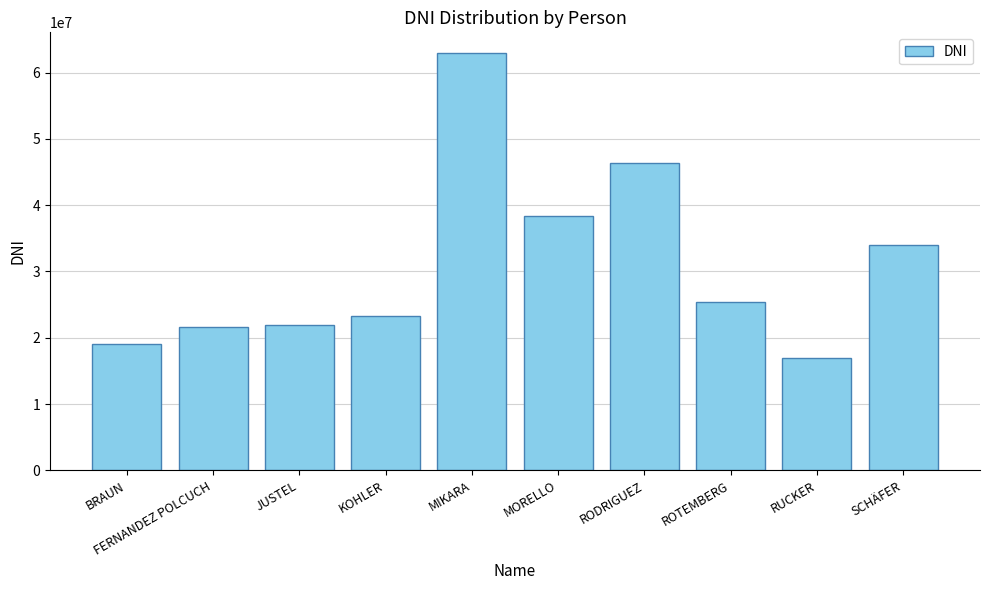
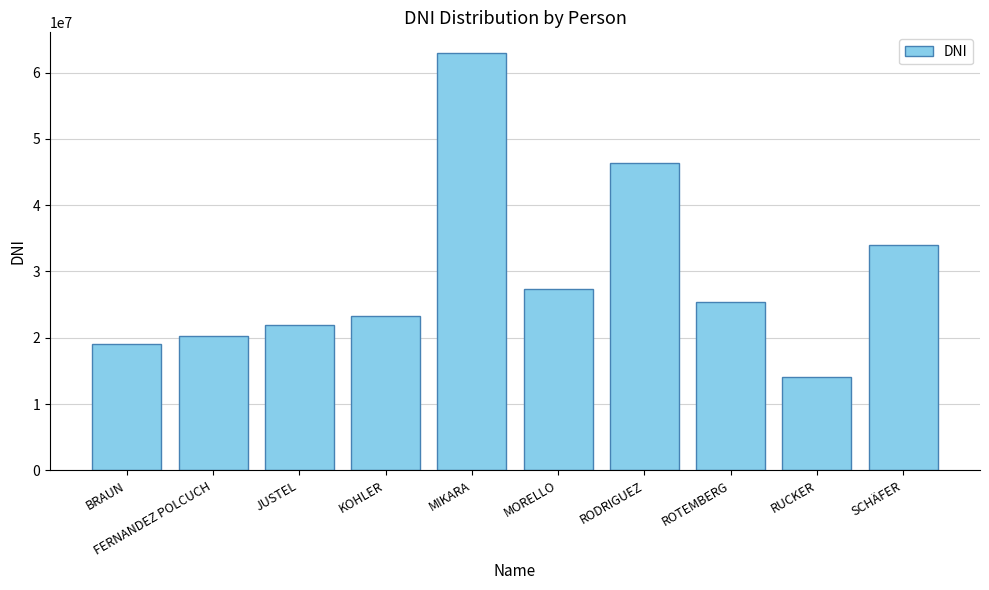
  {
    "BRAUN": 19000000,
-   "FERNANDEZ POLCUCH": 22000000,
+   "FERNANDEZ POLCUCH": 20000000,
    "JUSTEL": 22000000,
    "KOHLER": 23000000,
    "MIKARA": 63000000,
-   "MORELLO": 38000000,
+   "MORELLO": 27000000,
    "RODRIGUEZ": 46000000,
    "ROTEMBERG": 25000000,
-   "RUCKER": 17000000,
+   "RUCKER": 14000000,
    "SCHÄFER": 34000000
  }
